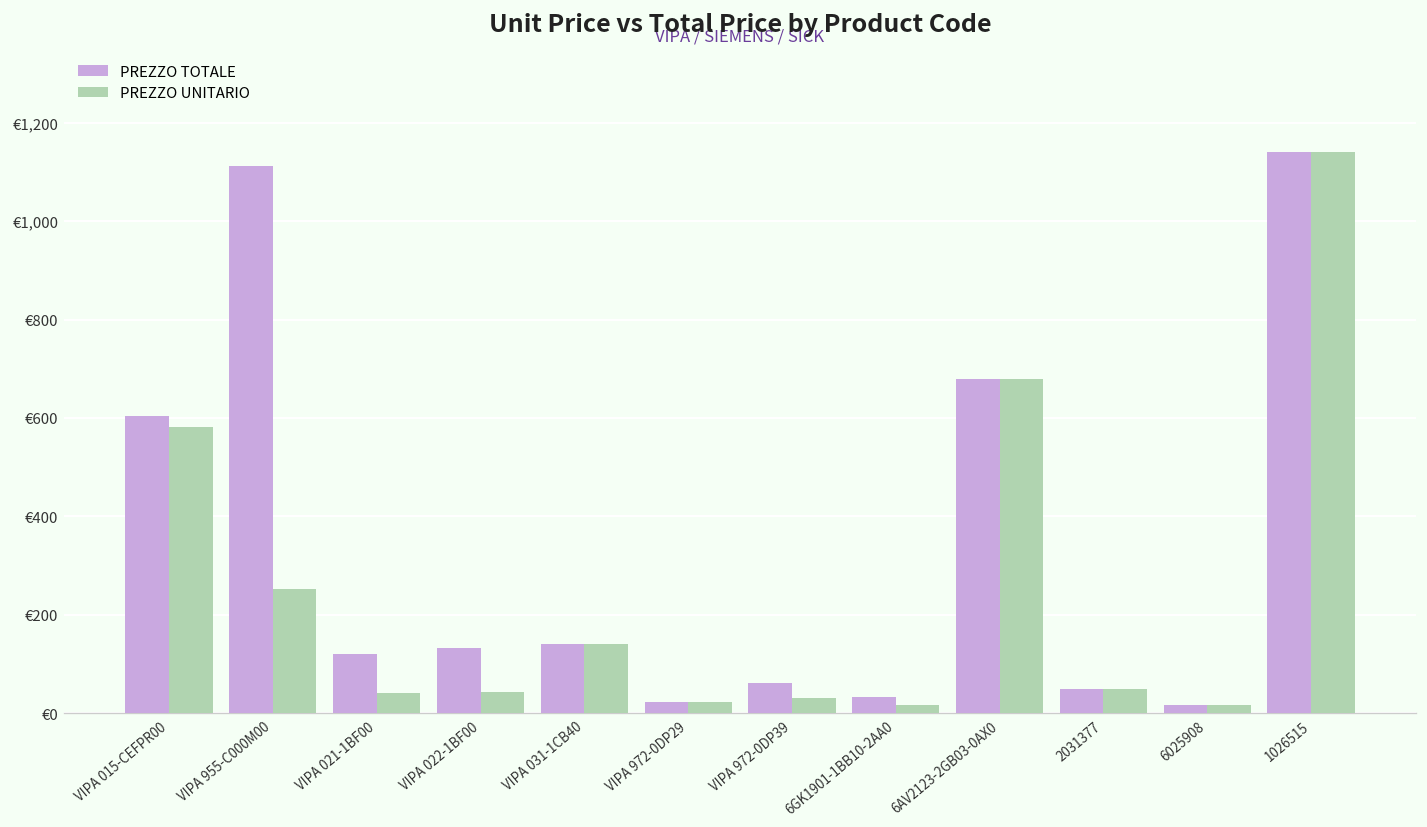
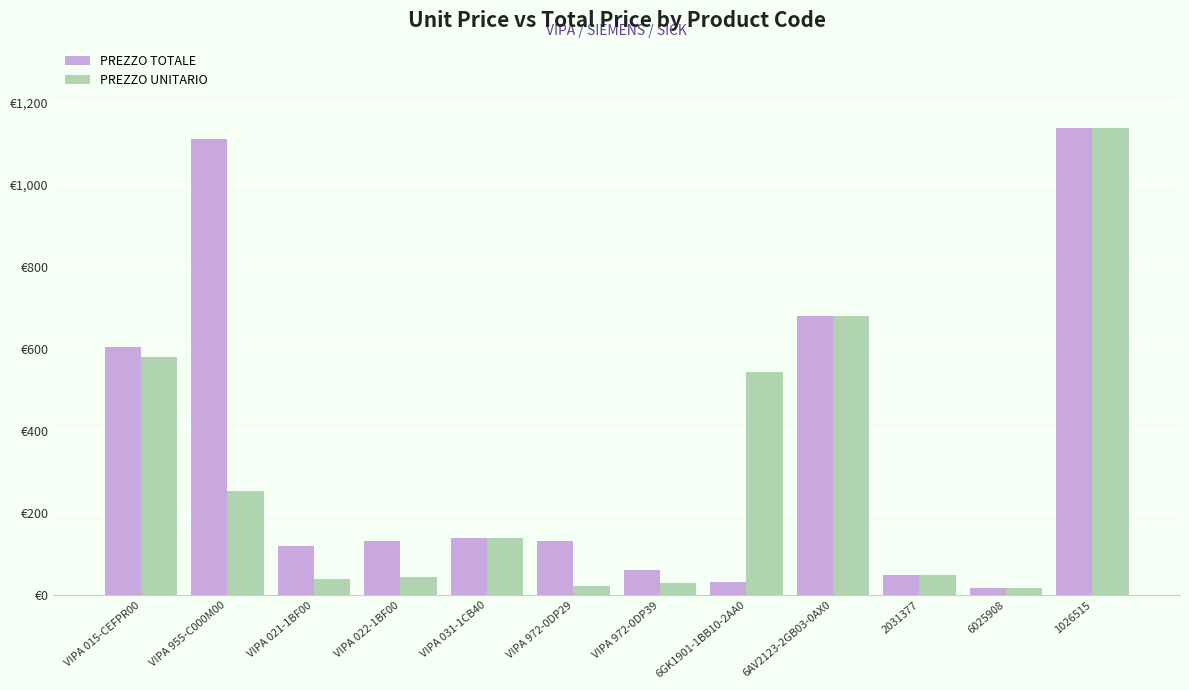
  {
    "PREZZO TOTALE": {
      "VIPA 015-CEFPR00": "€610",
      "VIPA 955-C000M00": "€1,110",
      "VIPA 021-1BF00": "€120",
      "VIPA 022-1BF00": "€130",
      "VIPA 031-1CB40": "€140",
-     "VIPA 972-0DP29": "€20",
+     "VIPA 972-0DP29": "€130",
      "VIPA 972-0DP39": "€60",
      "6GK1901-1BB10-2AA0": "€30",
      "6AV2123-2GB03-0AX0": "€680",
      "2031377": "€50",
      "6025908": "€20",
      "1026515": "€1,140"
    },
    "PREZZO UNITARIO": {
      "VIPA 015-CEFPR00": "€580",
      "VIPA 955-C000M00": "€250",
      "VIPA 021-1BF00": "€40",
      "VIPA 022-1BF00": "€40",
      "VIPA 031-1CB40": "€140",
      "VIPA 972-0DP29": "€20",
      "VIPA 972-0DP39": "€30",
-     "6GK1901-1BB10-2AA0": "€20",
+     "6GK1901-1BB10-2AA0": "€540",
      "6AV2123-2GB03-0AX0": "€680",
      "2031377": "€50",
      "6025908": "€20",
      "1026515": "€1,140"
    }
  }
